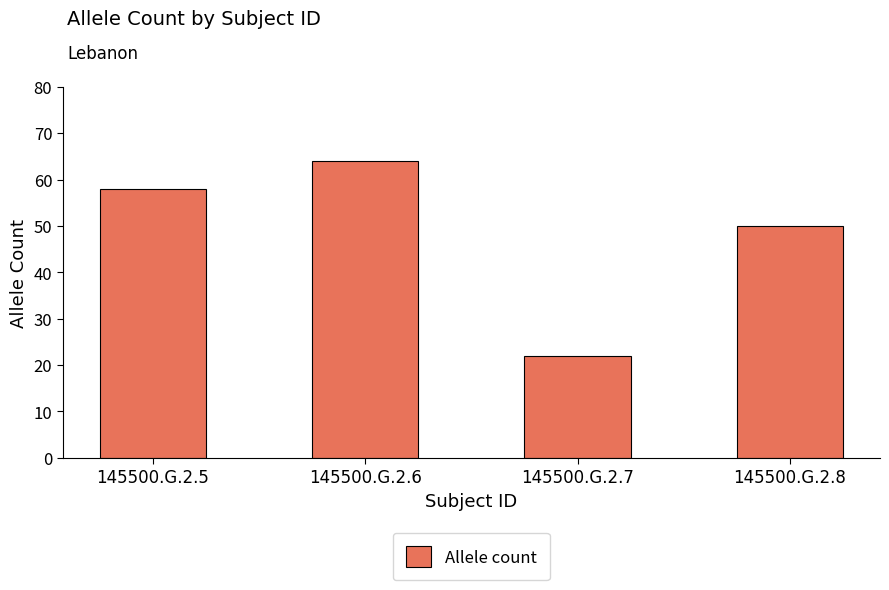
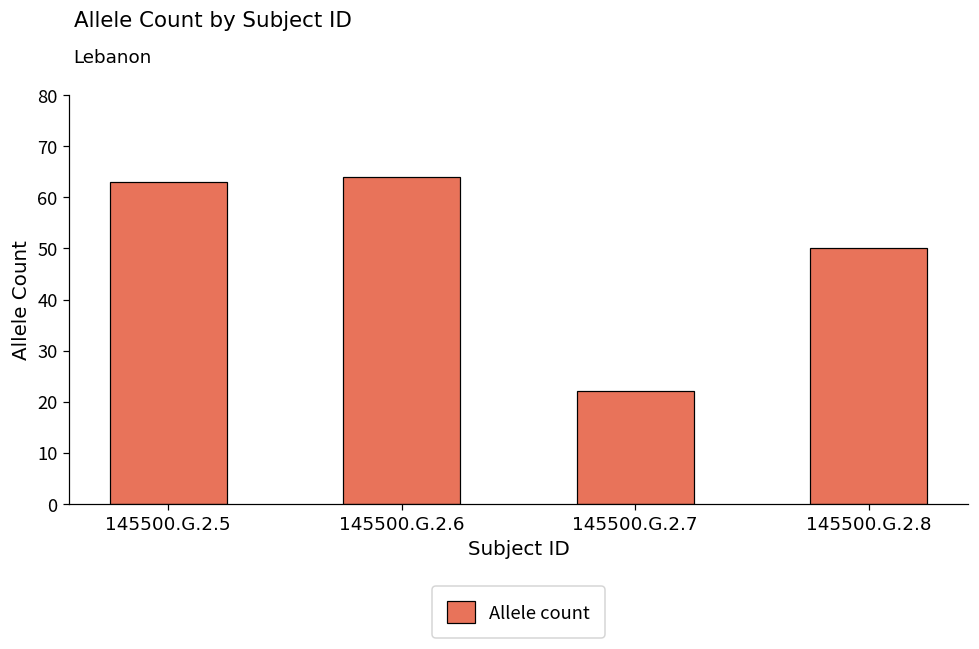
  {
-   "145500.G.2.5": 58,
+   "145500.G.2.5": 63,
    "145500.G.2.6": 64,
    "145500.G.2.7": 22,
    "145500.G.2.8": 50
  }
